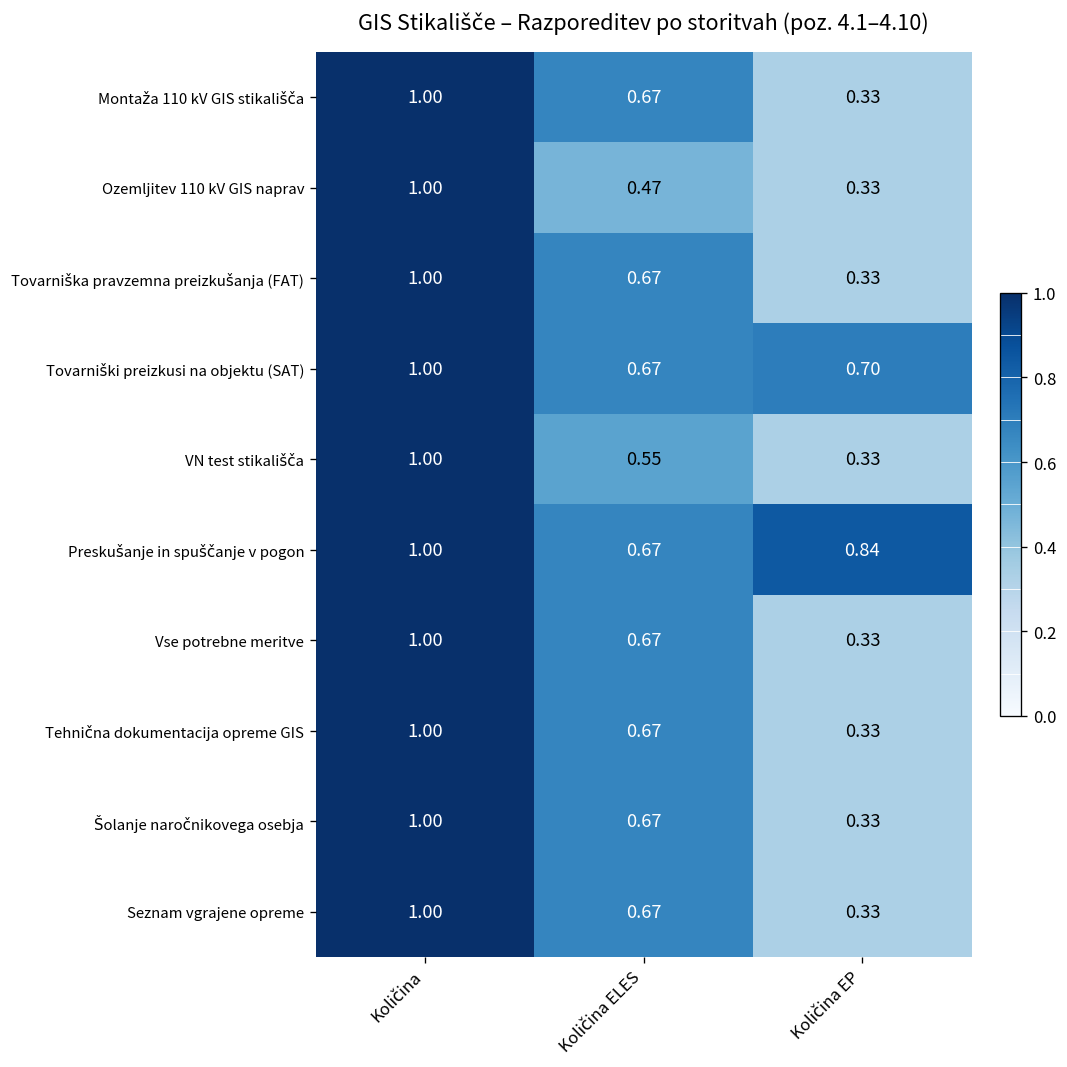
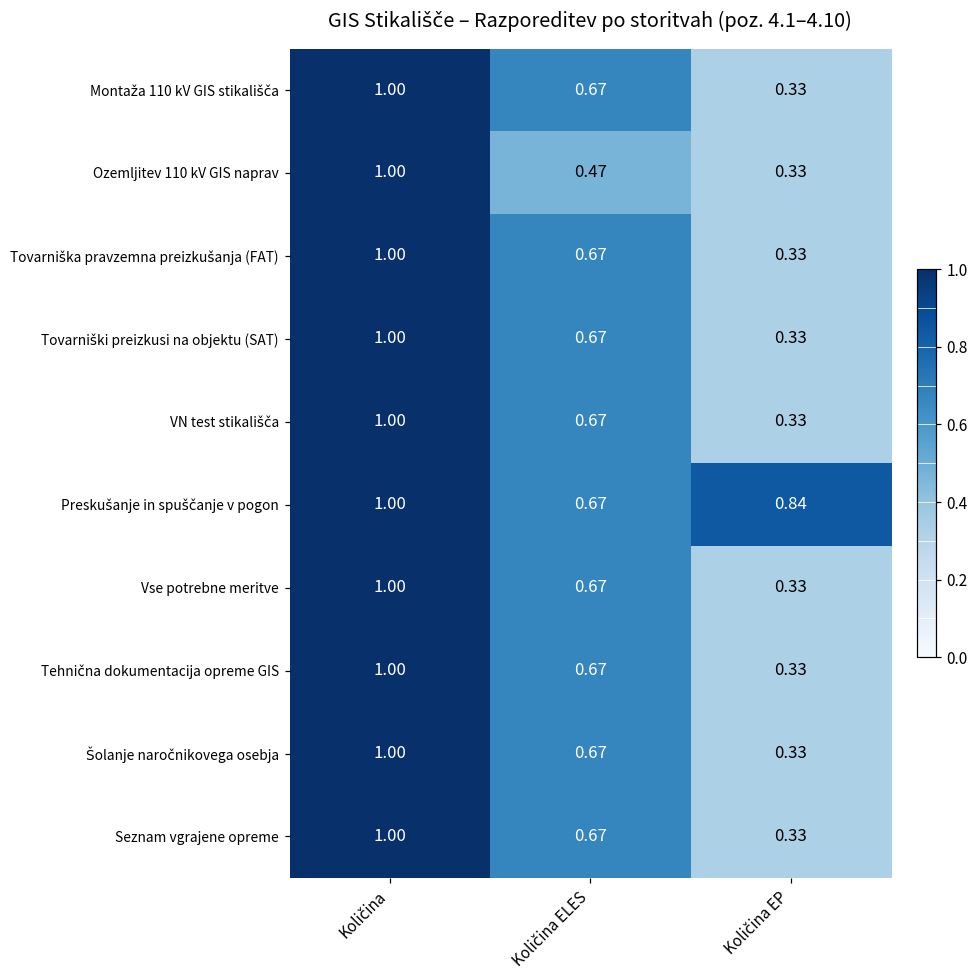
  {
    "Montaža 110 kV GIS stikališča": {
      "Količina": 1.00,
      "Količina ELES": 0.67,
      "Količina EP": 0.33
    },
    "Ozemljitev 110 kV GIS naprav": {
      "Količina": 1.00,
      "Količina ELES": 0.47,
      "Količina EP": 0.33
    },
    "Tovarniška pravzemna preizkušanja (FAT)": {
      "Količina": 1.00,
      "Količina ELES": 0.67,
      "Količina EP": 0.33
    },
    "Tovarniški preizkusi na objektu (SAT)": {
      "Količina": 1.00,
      "Količina ELES": 0.67,
-     "Količina EP": 0.70
+     "Količina EP": 0.33
    },
    "VN test stikališča": {
      "Količina": 1.00,
-     "Količina ELES": 0.55,
+     "Količina ELES": 0.67,
      "Količina EP": 0.33
    },
    "Preskušanje in spuščanje v pogon": {
      "Količina": 1.00,
      "Količina ELES": 0.67,
      "Količina EP": 0.84
    },
    "Vse potrebne meritve": {
      "Količina": 1.00,
      "Količina ELES": 0.67,
      "Količina EP": 0.33
    },
    "Tehnična dokumentacija opreme GIS": {
      "Količina": 1.00,
      "Količina ELES": 0.67,
      "Količina EP": 0.33
    },
    "Šolanje naročnikovega osebja": {
      "Količina": 1.00,
      "Količina ELES": 0.67,
      "Količina EP": 0.33
    },
    "Seznam vgrajene opreme": {
      "Količina": 1.00,
      "Količina ELES": 0.67,
      "Količina EP": 0.33
    }
  }
